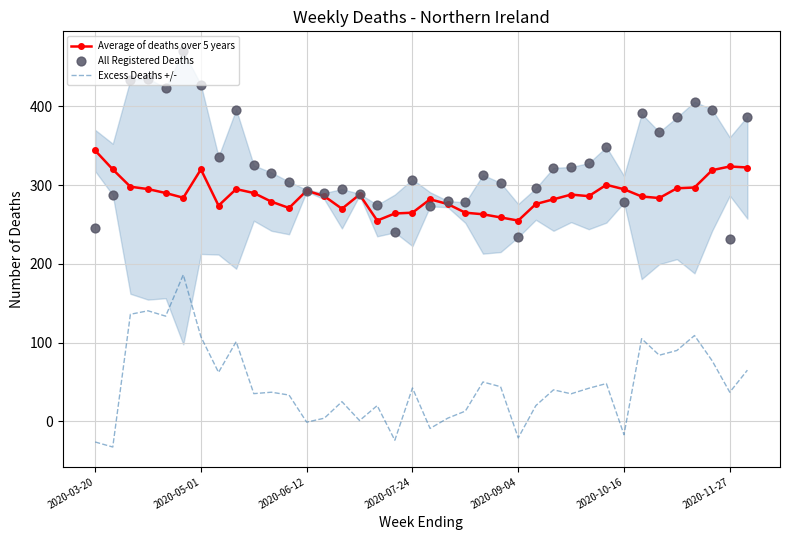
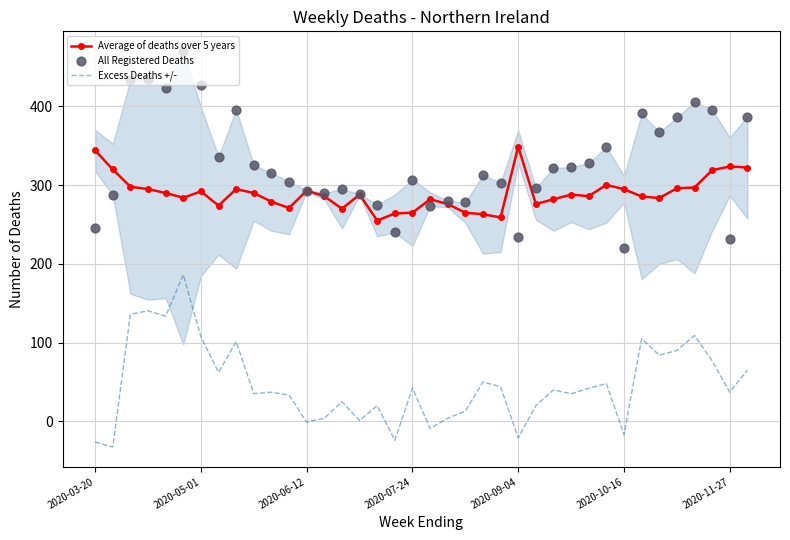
  {
    "Average of deaths over 5 years": {
      "2020-03-20": 340,
-     "2020-05-01": 320,
+     "2020-05-01": 290,
      "2020-07-24": 270,
-     "2020-09-04": 260,
+     "2020-09-04": 350,
      "2020-10-16": 290,
      "2020-11-27": 320
    },
    "All Registered Deaths": {
-     "2020-10-16": 280
+     "2020-10-16": 220
    }
  }
